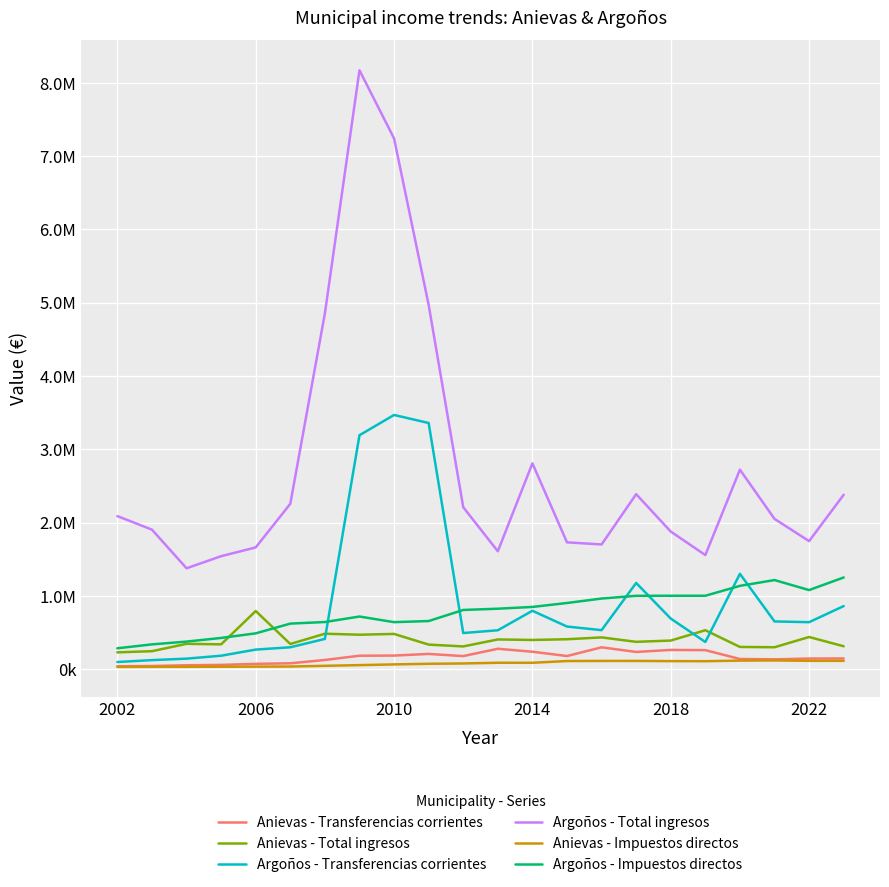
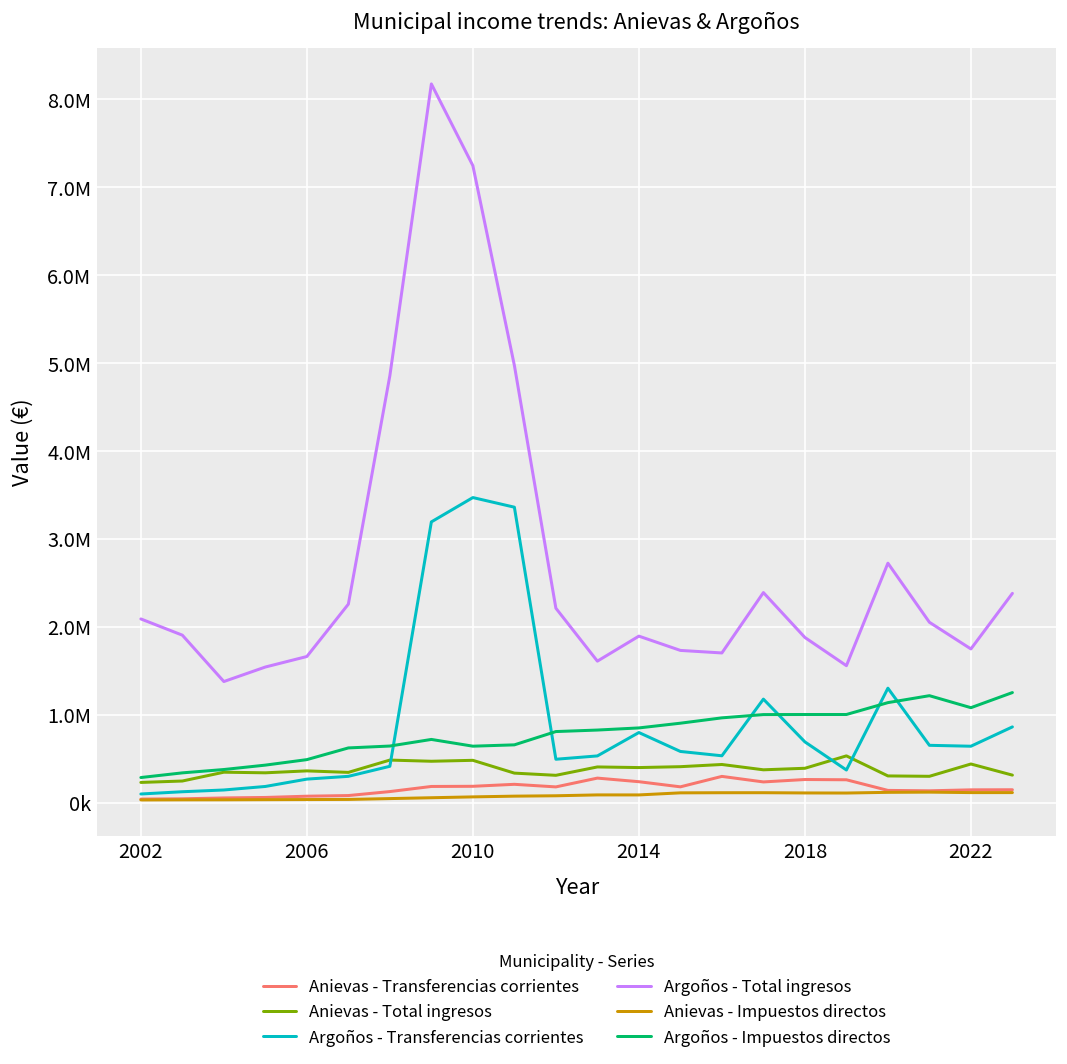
  {
    "Anievas - Transferencias corrientes": {
      "2006": 100000,
      "2010": 200000,
      "2014": 200000,
      "2018": 300000
    },
    "Anievas - Total ingresos": {
      "2002": 200000,
-     "2006": 800000,
+     "2006": 400000,
      "2010": 500000,
      "2014": 400000,
      "2018": 400000,
      "2022": 400000
    },
    "Argoños - Transferencias corrientes": {
      "2002": 100000,
      "2006": 300000,
      "2010": 3500000,
      "2014": 800000,
      "2018": 700000,
      "2022": 600000
    },
    "Argoños - Total ingresos": {
      "2002": 2100000,
      "2006": 1700000,
      "2010": 7200000,
-     "2014": 2800000,
+     "2014": 1900000,
      "2018": 1900000,
      "2022": 1700000
    },
    "Anievas - Impuestos directos": {
      "2006": 0,
      "2010": 100000,
      "2014": 100000,
      "2018": 100000
    },
    "Argoños - Impuestos directos": {
      "2002": 300000,
      "2006": 500000,
      "2010": 600000,
      "2014": 900000,
      "2018": 1000000,
      "2022": 1100000
    }
  }
